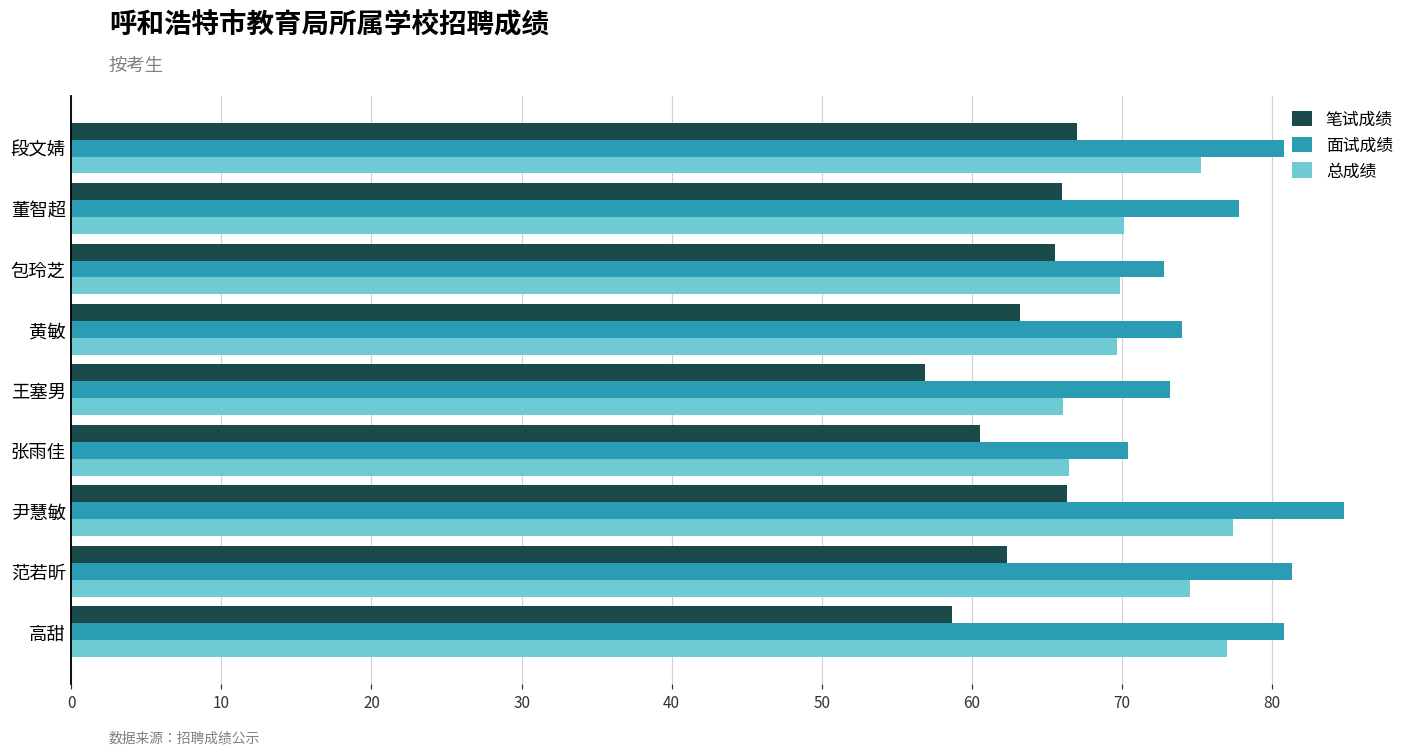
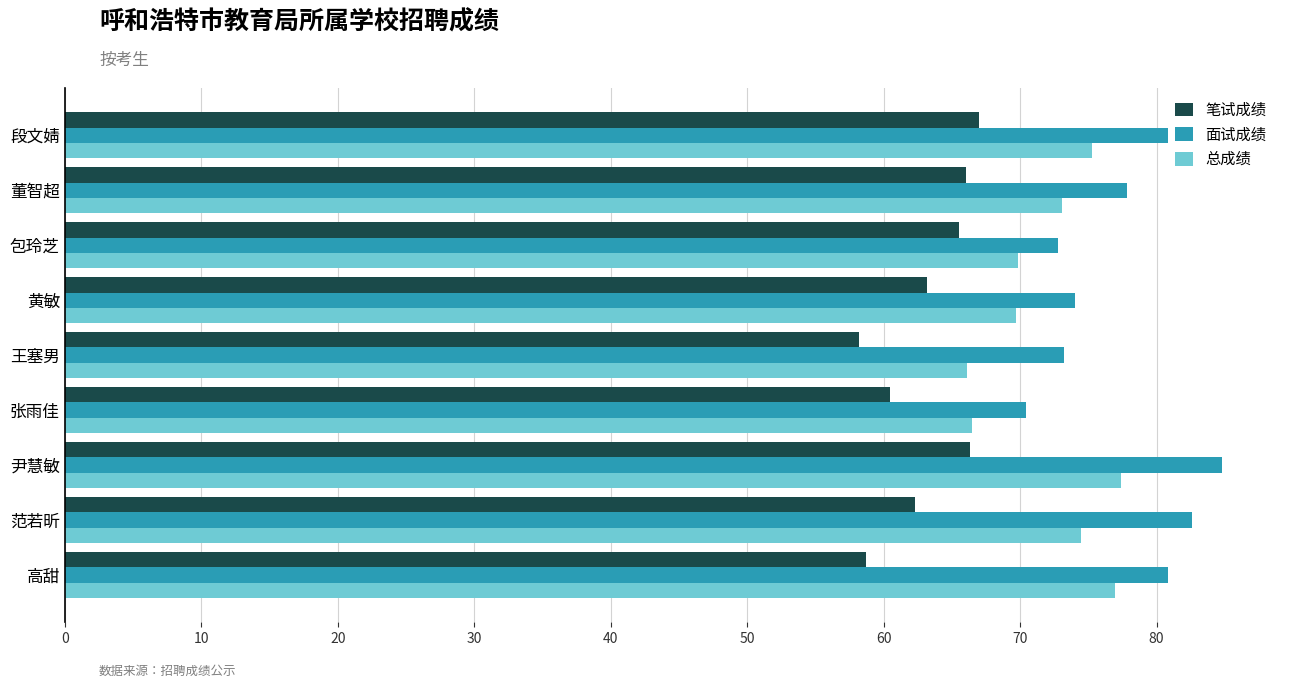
  {
    "笔试成绩": {
      "段文婧": 67.0,
      "董智超": 66.0,
      "包玲芝": 65.5,
      "黄敏": 63.2,
-     "王塞男": 56.9,
+     "王塞男": 58.2,
      "张雨佳": 60.5,
      "尹慧敏": 66.3,
      "范若昕": 62.3,
      "高甜": 58.7
    },
    "面试成绩": {
      "段文婧": 80.8,
      "董智超": 77.8,
      "包玲芝": 72.8,
      "黄敏": 74.0,
      "王塞男": 73.2,
      "张雨佳": 70.4,
      "尹慧敏": 84.8,
-     "范若昕": 81.3,
+     "范若昕": 82.6,
      "高甜": 80.8
    },
    "总成绩": {
      "段文婧": 75.3,
-     "董智超": 70.1,
+     "董智超": 73.1,
      "包玲芝": 69.9,
      "黄敏": 69.7,
      "王塞男": 66.1,
      "张雨佳": 66.4,
      "尹慧敏": 77.4,
      "范若昕": 74.5,
      "高甜": 77.0
    }
  }
